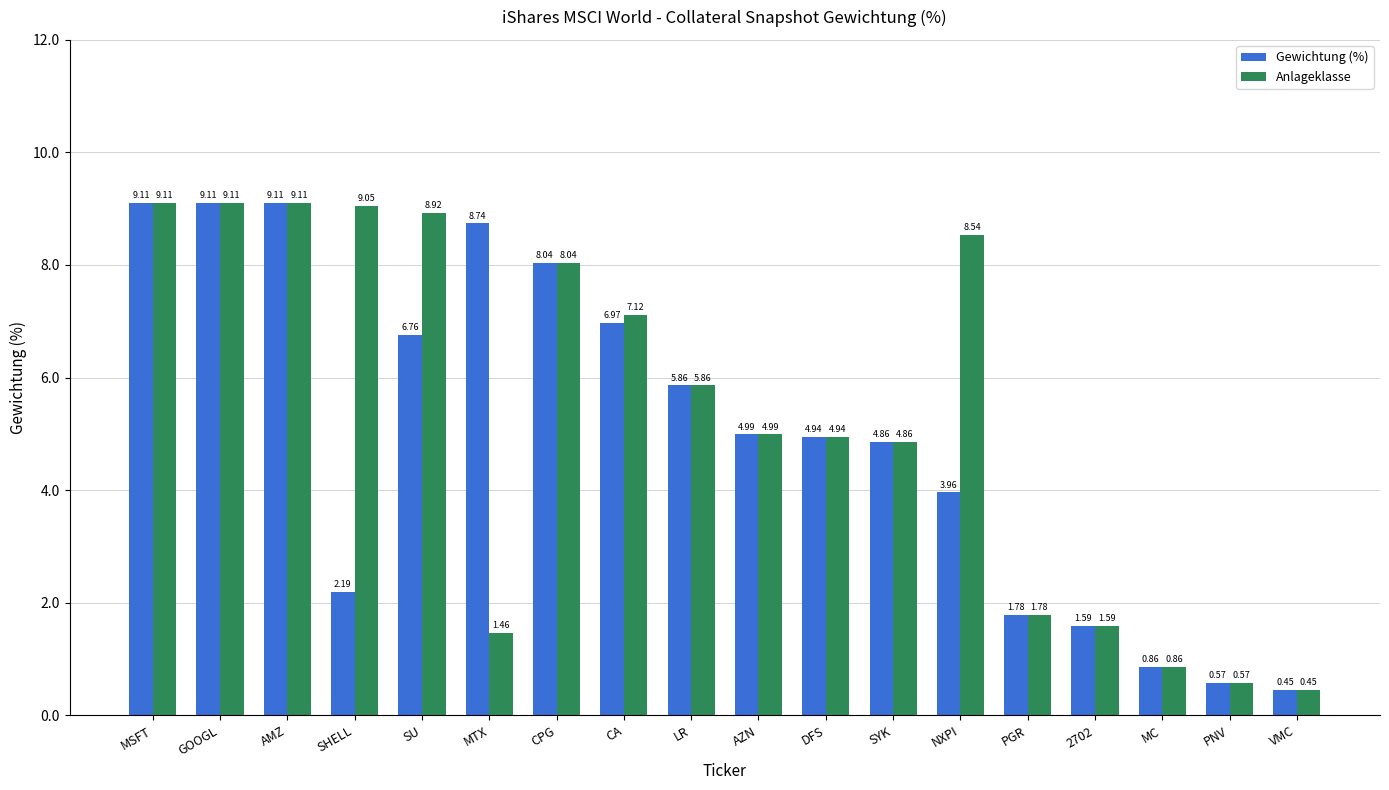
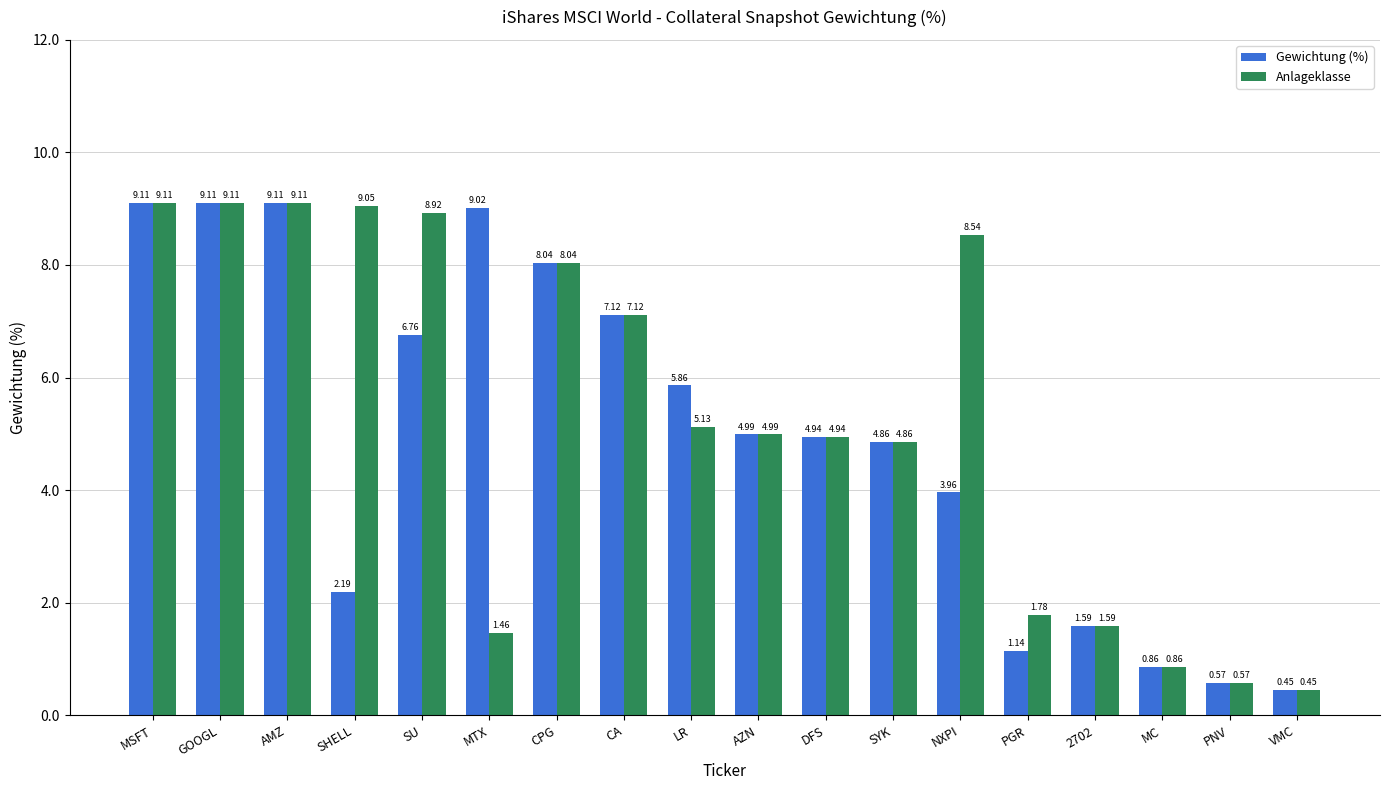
  {
    "Gewichtung (%)": {
      "MSFT": 9.11,
      "GOOGL": 9.11,
      "AMZ": 9.11,
      "SHELL": 2.19,
      "SU": 6.76,
-     "MTX": 8.74,
+     "MTX": 9.02,
      "CPG": 8.04,
-     "CA": 6.97,
+     "CA": 7.12,
      "LR": 5.86,
      "AZN": 4.99,
      "DFS": 4.94,
      "SYK": 4.86,
      "NXPI": 3.96,
-     "PGR": 1.78,
+     "PGR": 1.14,
      "2702": 1.59,
      "MC": 0.86,
      "PNV": 0.57,
      "VMC": 0.45
    },
    "Anlageklasse": {
      "MSFT": 9.11,
      "GOOGL": 9.11,
      "AMZ": 9.11,
      "SHELL": 9.05,
      "SU": 8.92,
      "MTX": 1.46,
      "CPG": 8.04,
      "CA": 7.12,
-     "LR": 5.86,
+     "LR": 5.13,
      "AZN": 4.99,
      "DFS": 4.94,
      "SYK": 4.86,
      "NXPI": 8.54,
      "PGR": 1.78,
      "2702": 1.59,
      "MC": 0.86,
      "PNV": 0.57,
      "VMC": 0.45
    }
  }
